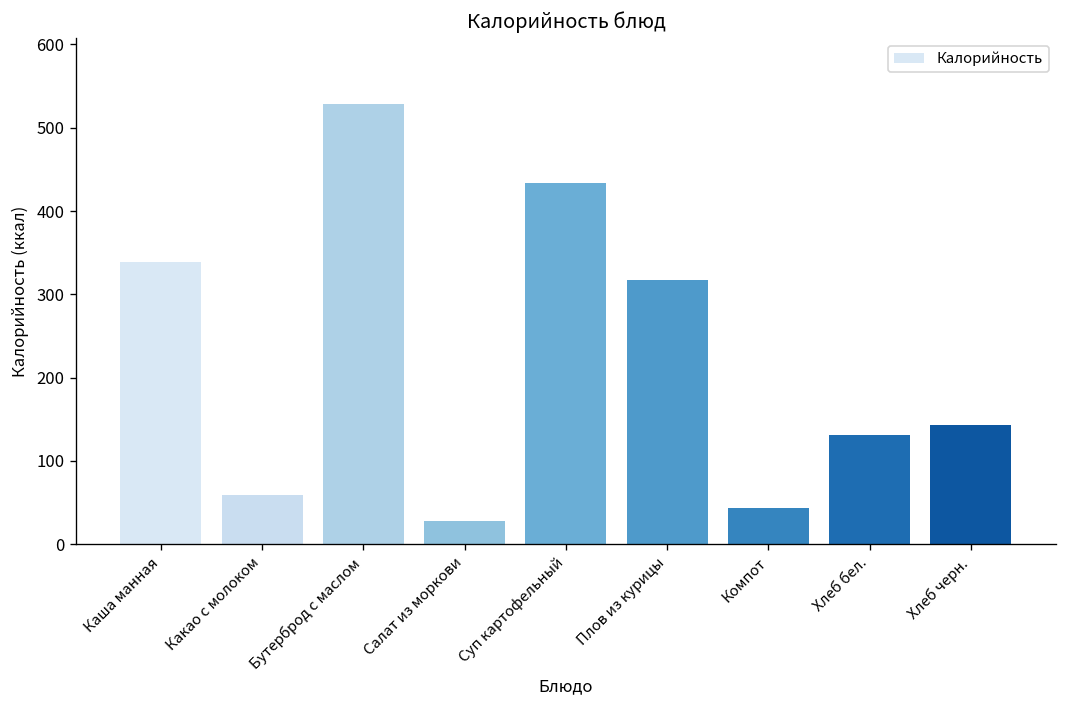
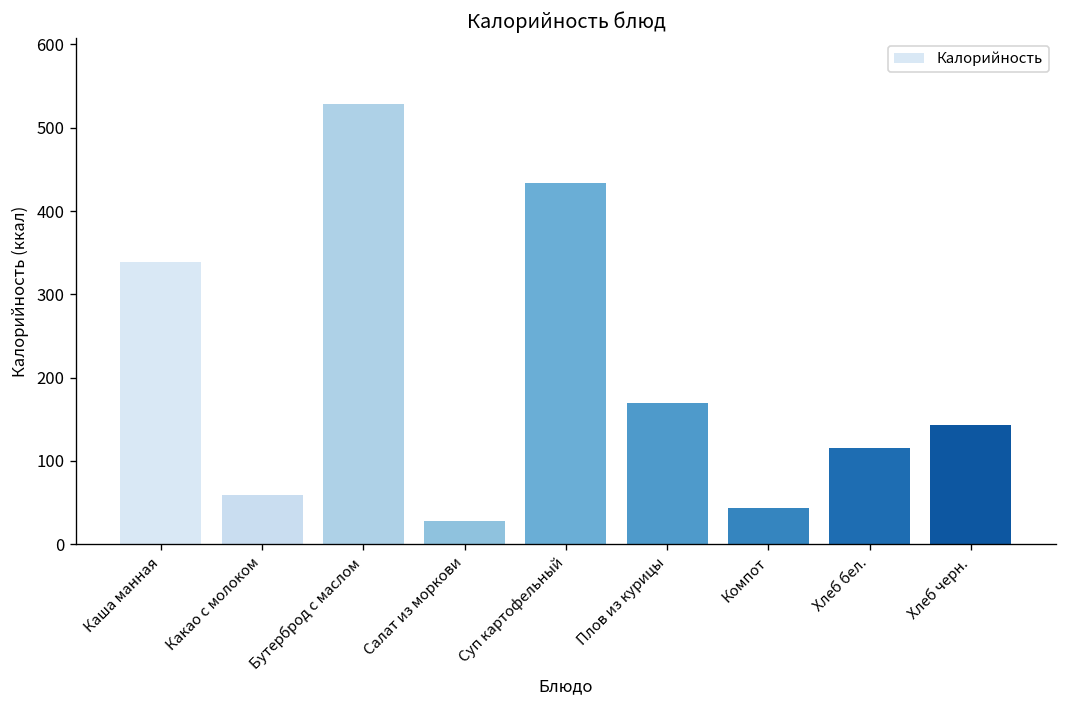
  {
    "Каша манная": 340,
    "Какао с молоком": 60,
    "Бутерброд с маслом": 530,
    "Салат из моркови": 30,
    "Суп картофельный": 430,
-   "Плов из курицы": 320,
+   "Плов из курицы": 170,
    "Компот": 40,
-   "Хлеб бел.": 130,
+   "Хлеб бел.": 120,
    "Хлеб черн.": 140
  }
